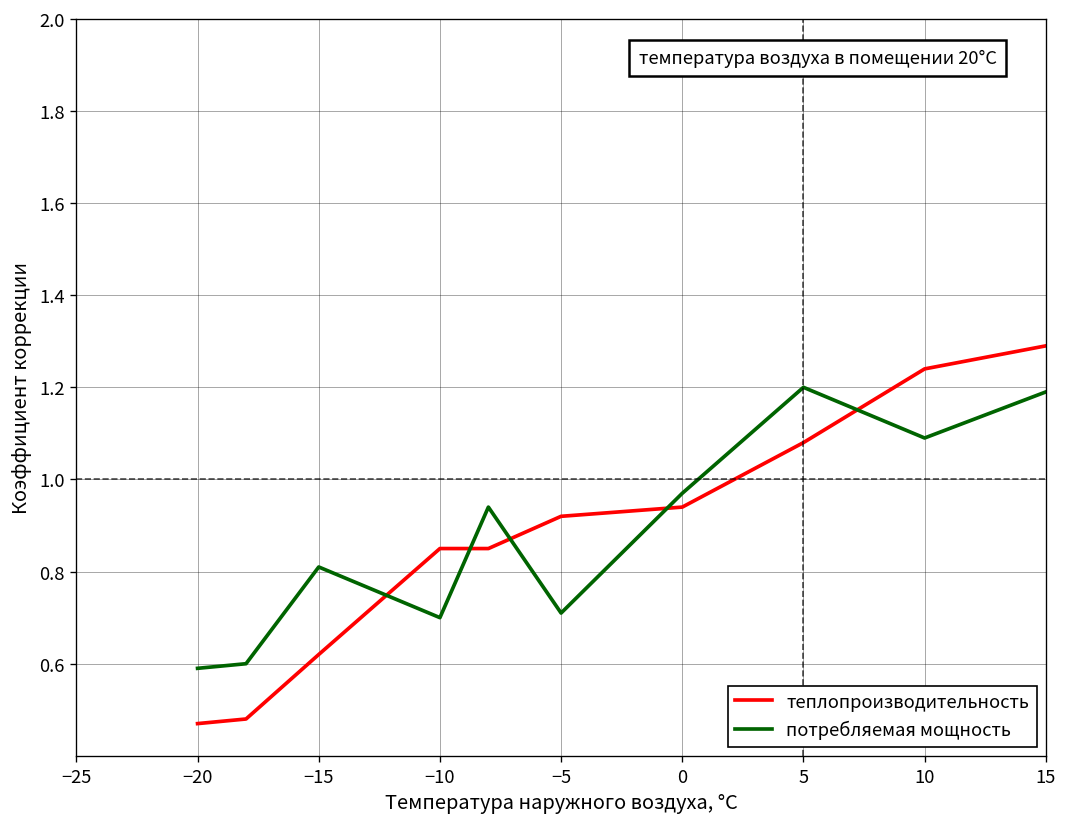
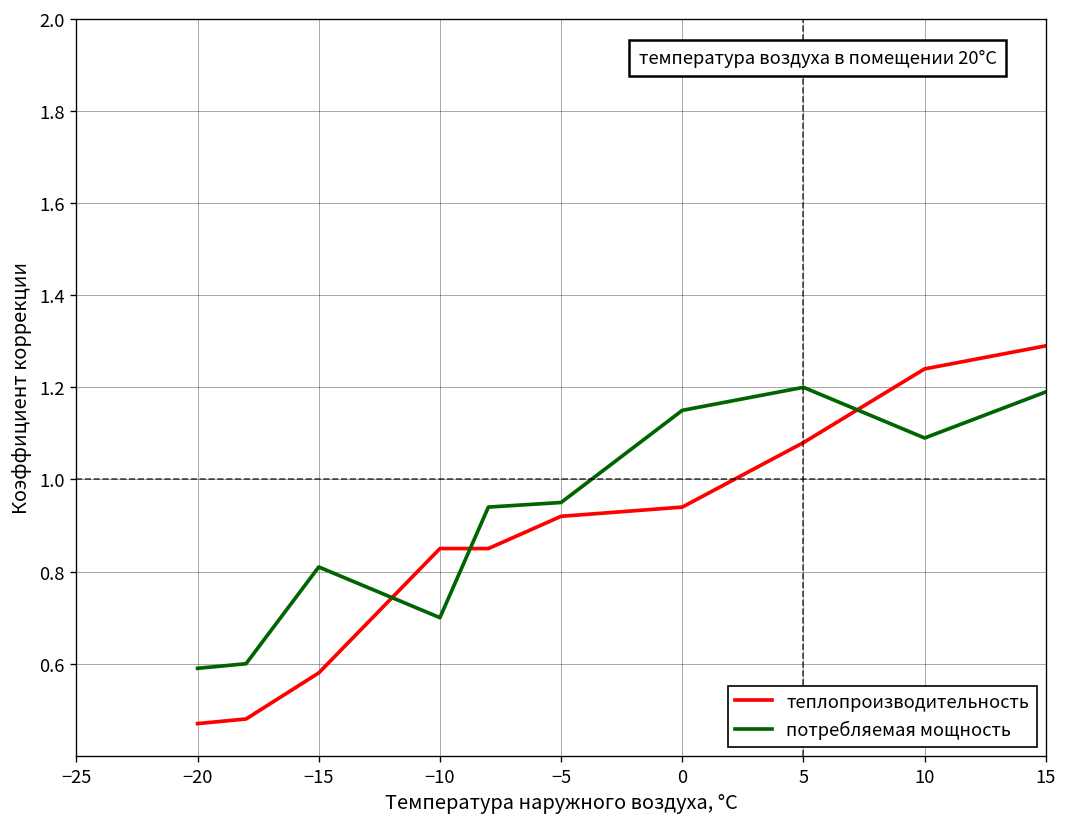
  {
    "теплопроизводительность": {
      "−20": 0.47,
-     "−15": 0.62,
+     "−15": 0.58,
      "−10": 0.85,
      "−5": 0.92,
      "0": 0.94,
      "5": 1.08,
      "10": 1.24,
      "15": 1.29
    },
    "потребляемая мощность": {
      "−20": 0.59,
      "−15": 0.81,
      "−10": 0.70,
-     "−5": 0.71,
-     "0": 0.97,
+     "−5": 0.95,
+     "0": 1.15,
      "5": 1.20,
      "10": 1.09,
      "15": 1.19
    }
  }
